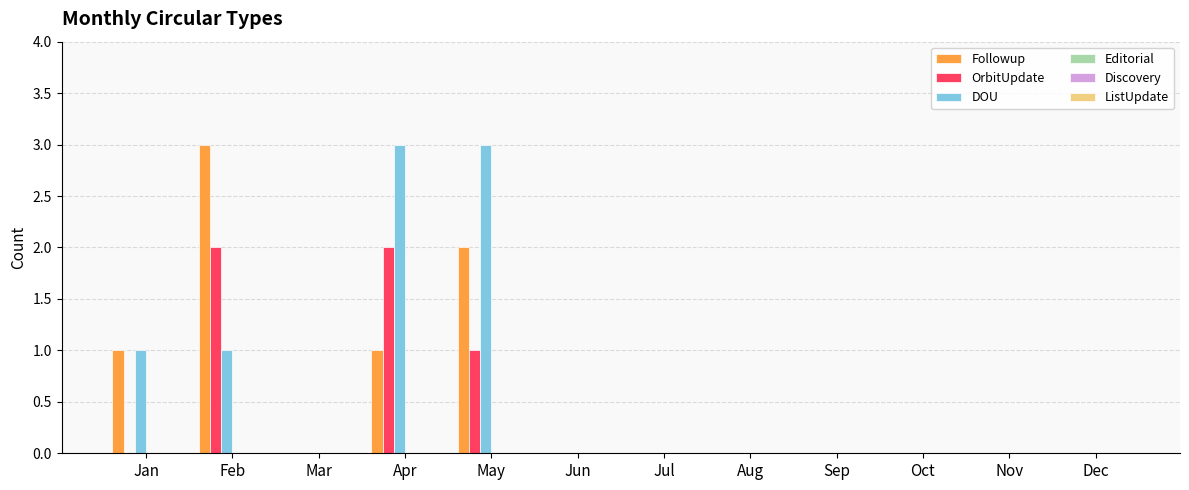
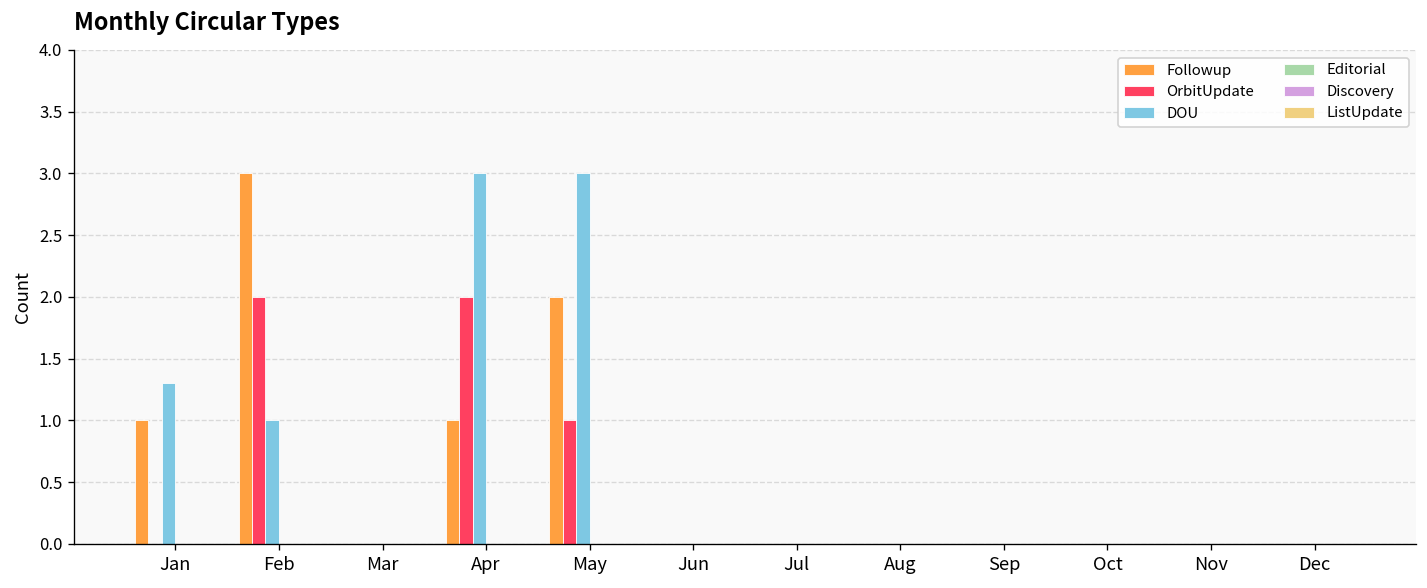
  {
    "Followup": {
      "Jan": 1.0,
      "Feb": 3.0,
      "Mar": 0.0,
      "Apr": 1.0,
      "May": 2.0,
      "Jun": 0.0,
      "Jul": 0.0,
      "Aug": 0.0,
      "Sep": 0.0,
      "Oct": 0.0,
      "Nov": 0.0,
      "Dec": 0.0
    },
    "OrbitUpdate": {
      "Jan": 0.0,
      "Feb": 2.0,
      "Mar": 0.0,
      "Apr": 2.0,
      "May": 1.0,
      "Jun": 0.0,
      "Jul": 0.0,
      "Aug": 0.0,
      "Sep": 0.0,
      "Oct": 0.0,
      "Nov": 0.0,
      "Dec": 0.0
    },
    "DOU": {
-     "Jan": 1.0,
+     "Jan": 1.3,
      "Feb": 1.0,
      "Mar": 0.0,
      "Apr": 3.0,
      "May": 3.0,
      "Jun": 0.0,
      "Jul": 0.0,
      "Aug": 0.0,
      "Sep": 0.0,
      "Oct": 0.0,
      "Nov": 0.0,
      "Dec": 0.0
    },
    "Editorial": {
      "Jan": 0.0,
      "Feb": 0.0,
      "Mar": 0.0,
      "Apr": 0.0,
      "May": 0.0,
      "Jun": 0.0,
      "Jul": 0.0,
      "Aug": 0.0,
      "Sep": 0.0,
      "Oct": 0.0,
      "Nov": 0.0,
      "Dec": 0.0
    },
    "Discovery": {
      "Jan": 0.0,
      "Feb": 0.0,
      "Mar": 0.0,
      "Apr": 0.0,
      "May": 0.0,
      "Jun": 0.0,
      "Jul": 0.0,
      "Aug": 0.0,
      "Sep": 0.0,
      "Oct": 0.0,
      "Nov": 0.0,
      "Dec": 0.0
    },
    "ListUpdate": {
      "Jan": 0.0,
      "Feb": 0.0,
      "Mar": 0.0,
      "Apr": 0.0,
      "May": 0.0,
      "Jun": 0.0,
      "Jul": 0.0,
      "Aug": 0.0,
      "Sep": 0.0,
      "Oct": 0.0,
      "Nov": 0.0,
      "Dec": 0.0
    }
  }
